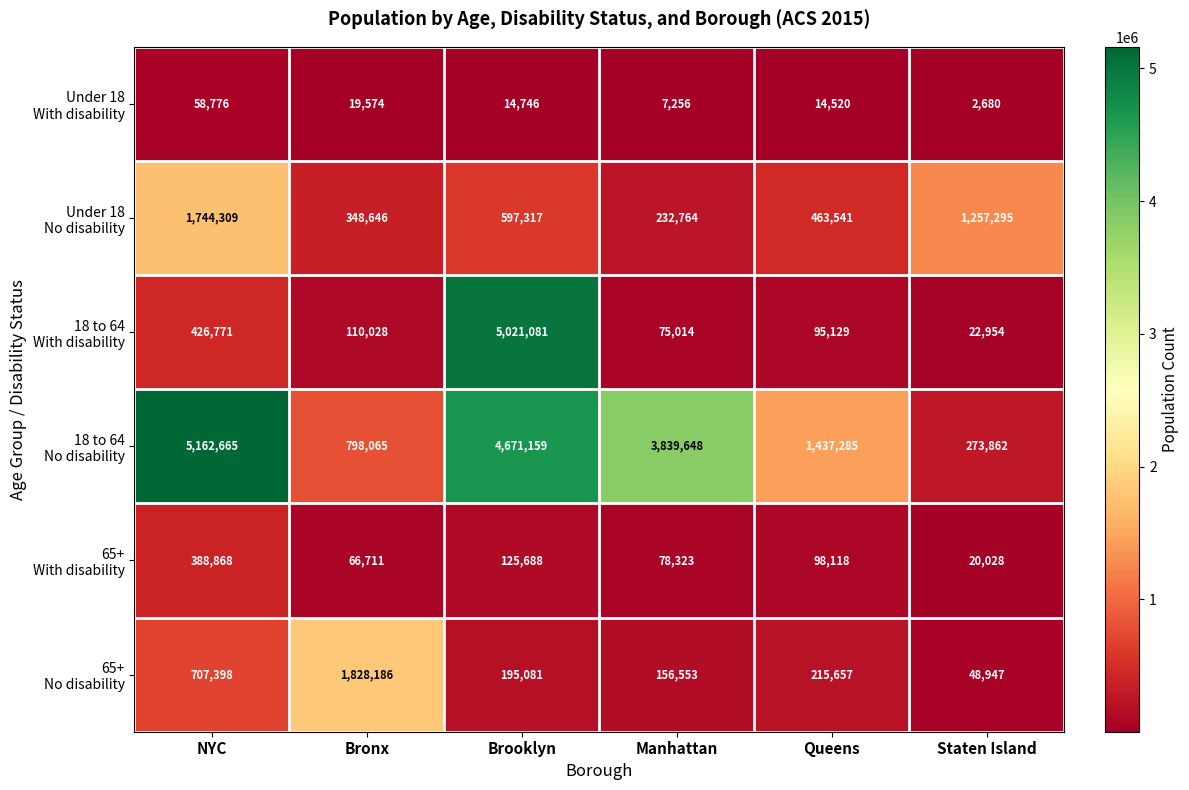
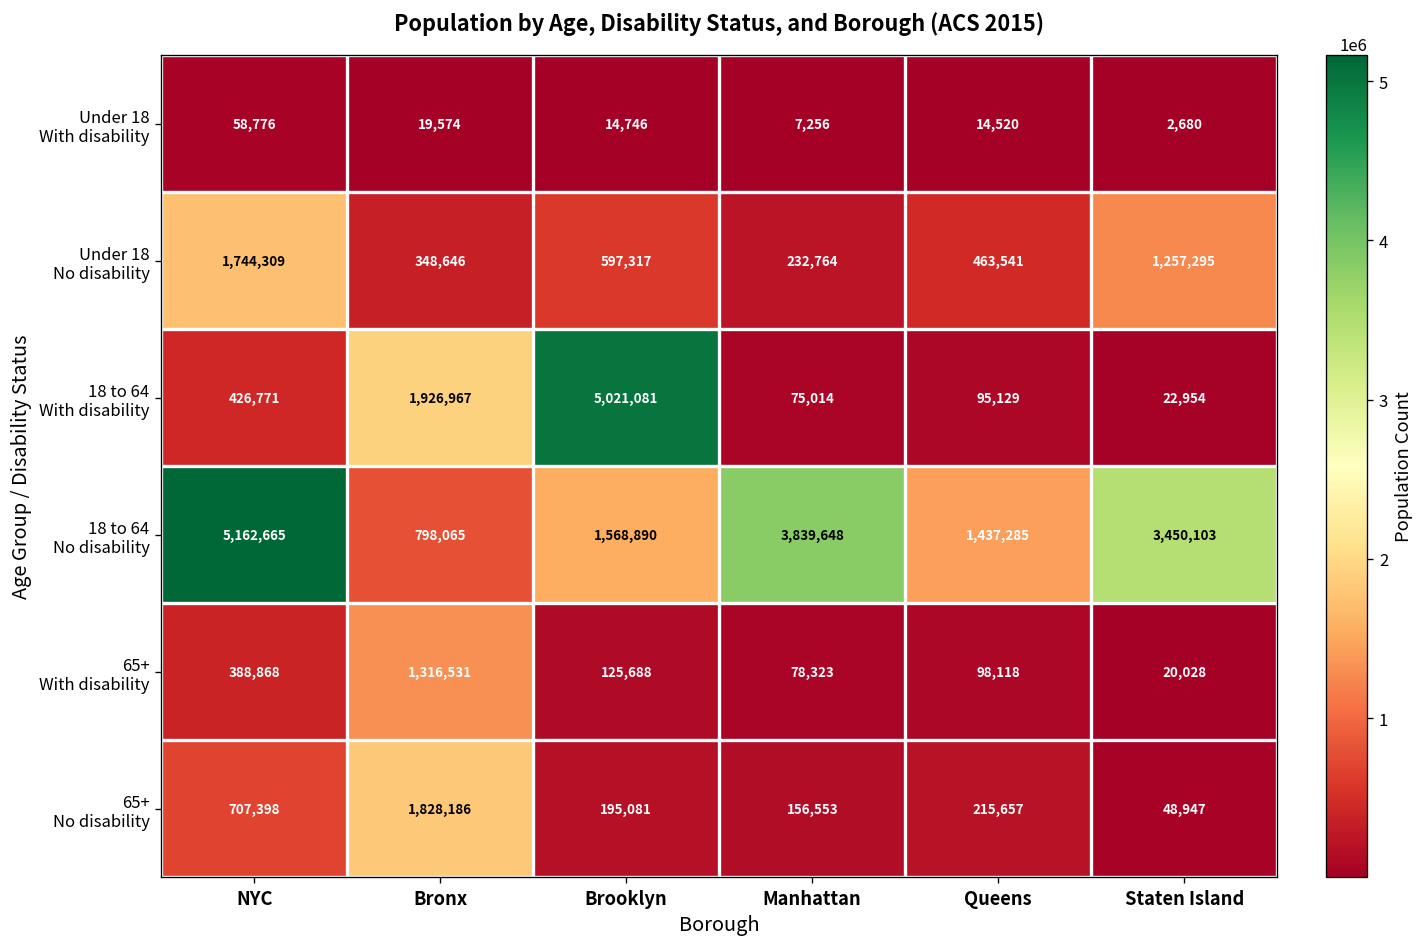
  {
    "Under 18 With disability": {
      "NYC": "58,776",
      "Bronx": "19,574",
      "Brooklyn": "14,746",
      "Manhattan": "7,256",
      "Queens": "14,520",
      "Staten Island": "2,680"
    },
    "Under 18 No disability": {
      "NYC": "1,744,309",
      "Bronx": "348,646",
      "Brooklyn": "597,317",
      "Manhattan": "232,764",
      "Queens": "463,541",
      "Staten Island": "1,257,295"
    },
    "18 to 64 With disability": {
      "NYC": "426,771",
-     "Bronx": "110,028",
+     "Bronx": "1,926,967",
      "Brooklyn": "5,021,081",
      "Manhattan": "75,014",
      "Queens": "95,129",
      "Staten Island": "22,954"
    },
    "18 to 64 No disability": {
      "NYC": "5,162,665",
      "Bronx": "798,065",
-     "Brooklyn": "4,671,159",
+     "Brooklyn": "1,568,890",
      "Manhattan": "3,839,648",
      "Queens": "1,437,285",
-     "Staten Island": "273,862"
+     "Staten Island": "3,450,103"
    },
    "65+ With disability": {
      "NYC": "388,868",
-     "Bronx": "66,711",
+     "Bronx": "1,316,531",
      "Brooklyn": "125,688",
      "Manhattan": "78,323",
      "Queens": "98,118",
      "Staten Island": "20,028"
    },
    "65+ No disability": {
      "NYC": "707,398",
      "Bronx": "1,828,186",
      "Brooklyn": "195,081",
      "Manhattan": "156,553",
      "Queens": "215,657",
      "Staten Island": "48,947"
    }
  }
